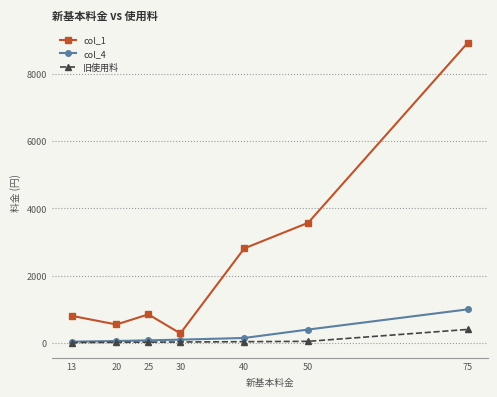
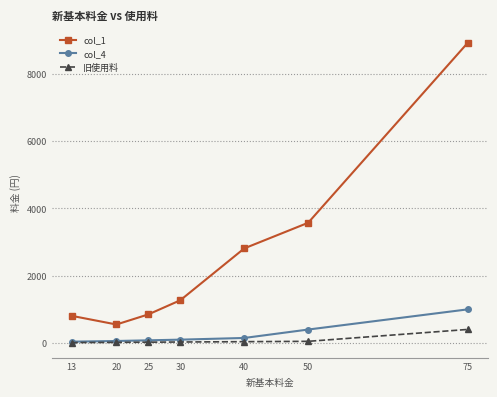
  {
    "col_1": {
      "13": 800,
      "20": 600,
      "25": 900,
-     "30": 300,
+     "30": 1300,
      "40": 2800,
      "50": 3600,
      "75": 8900
    },
    "col_4": {
      "40": 200,
      "50": 400,
      "75": 1000
    },
    "旧使用料": {
      "40": 0,
      "50": 100,
      "75": 400
    }
  }
